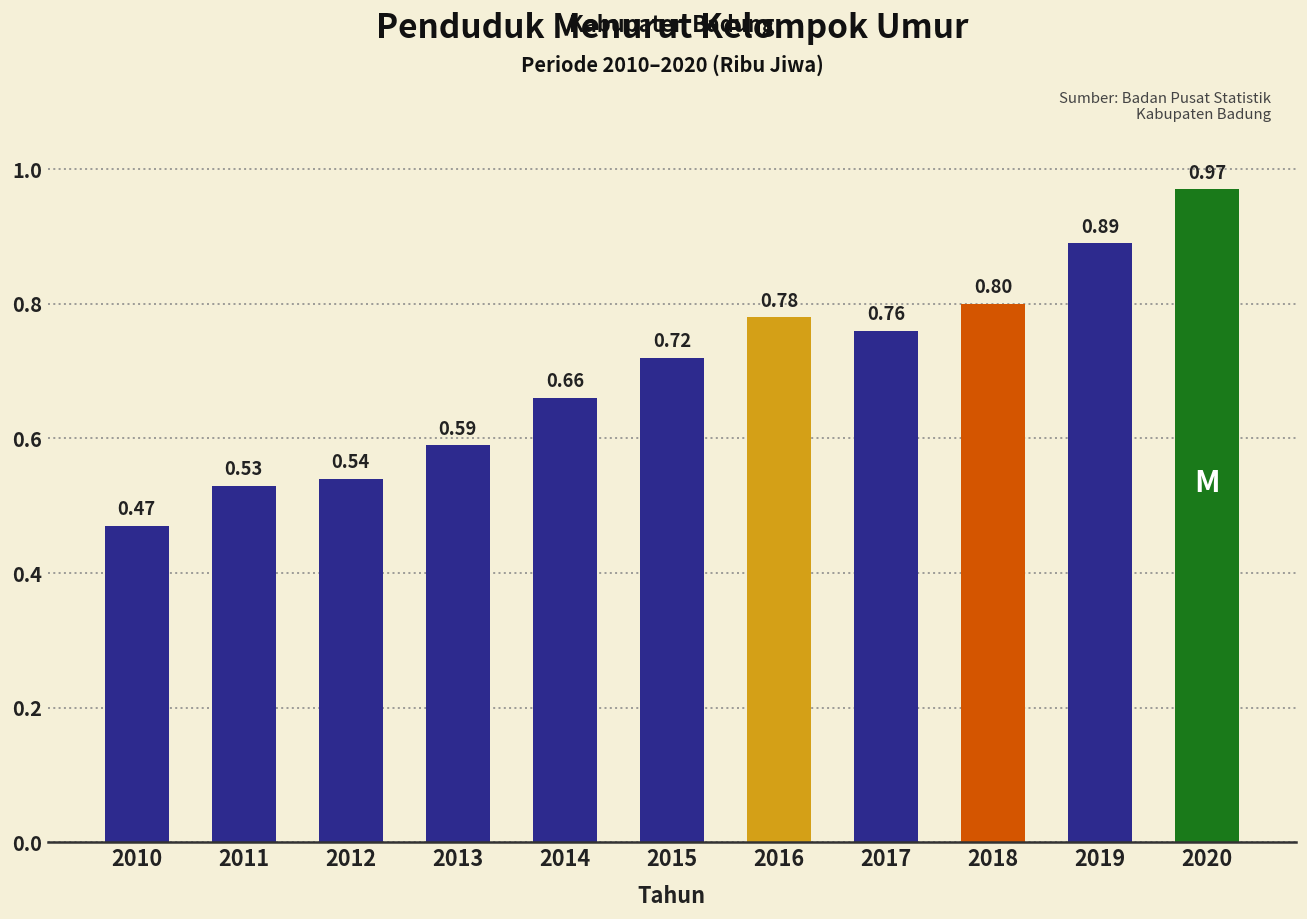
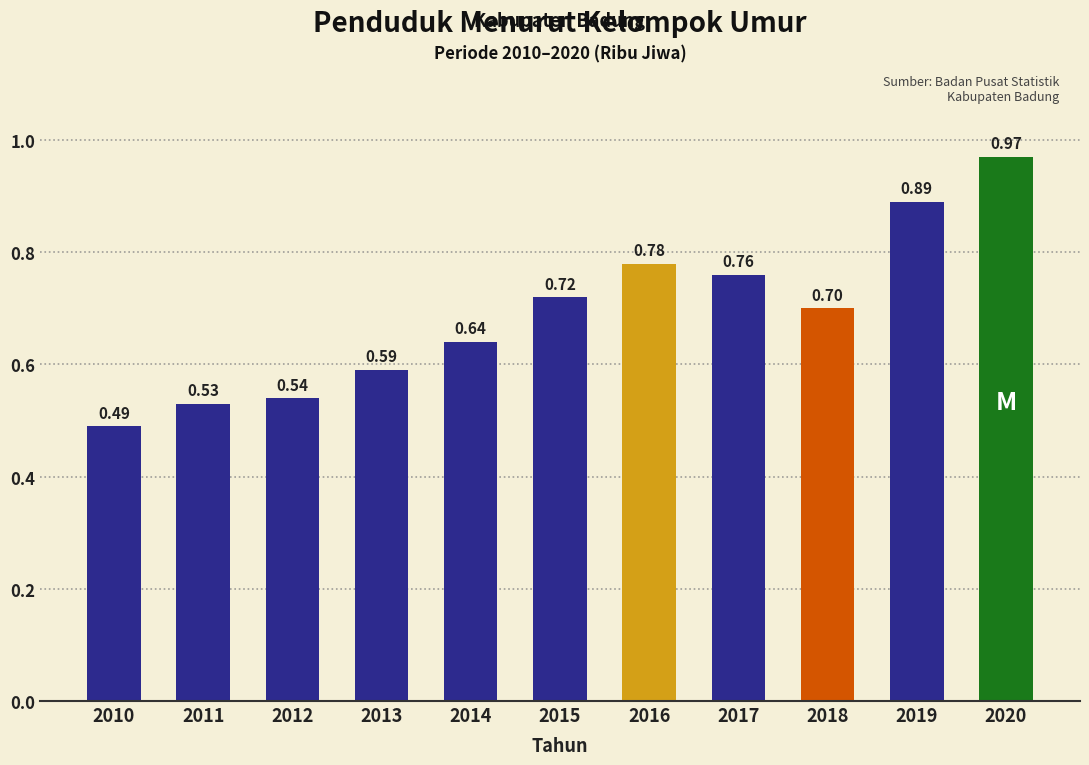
  {
-   "2010": 0.47,
+   "2010": 0.49,
    "2011": 0.53,
    "2012": 0.54,
    "2013": 0.59,
-   "2014": 0.66,
+   "2014": 0.64,
    "2015": 0.72,
    "2016": 0.78,
    "2017": 0.76,
-   "2018": 0.80,
+   "2018": 0.70,
    "2019": 0.89,
    "2020": 0.97
  }
